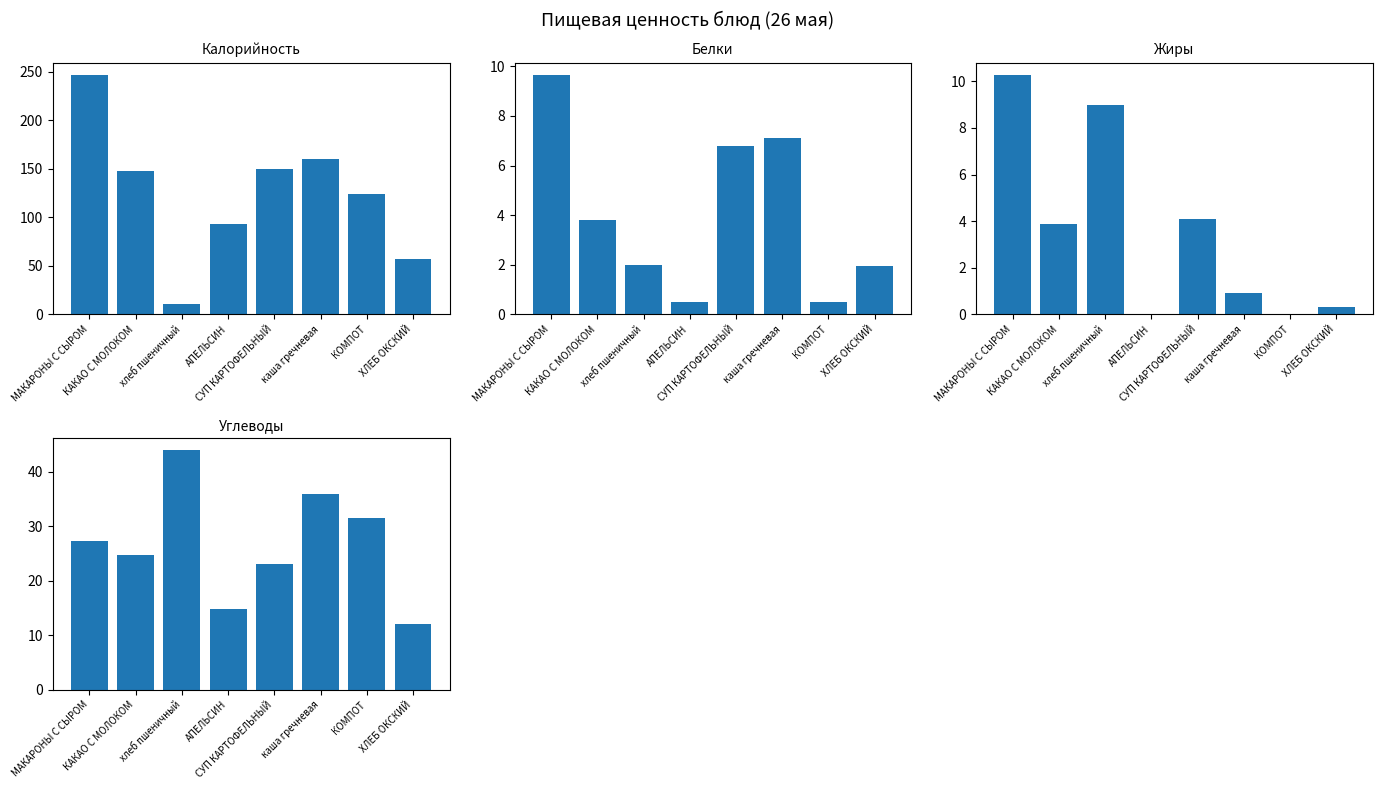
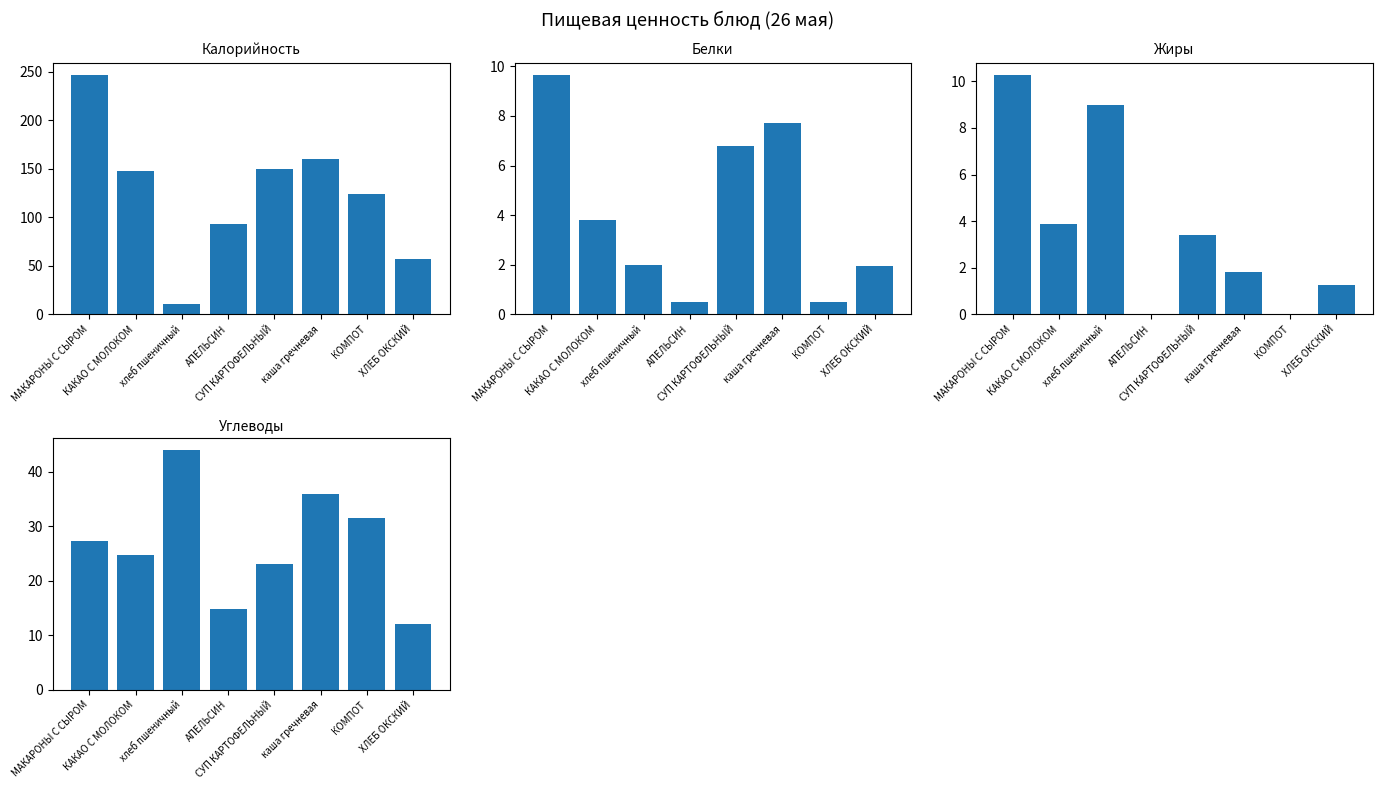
  {
    "Калорийность": {
      "МАКАРОНЫ С СЫРОМ": 250,
      "КАКАО С МОЛОКОМ": 150,
      "хлеб пшеничный": 10,
      "АПЕЛЬСИН": 90,
      "СУП КАРТОФЕЛЬНЫЙ": 150,
      "каша гречневая": 160,
      "КОМПОТ": 120,
      "ХЛЕБ ОКСКИЙ": 60
    },
    "Белки": {
      "МАКАРОНЫ С СЫРОМ": 9.7,
      "КАКАО С МОЛОКОМ": 3.8,
      "хлеб пшеничный": 2.0,
      "АПЕЛЬСИН": 0.5,
      "СУП КАРТОФЕЛЬНЫЙ": 6.8,
-     "каша гречневая": 7.1,
+     "каша гречневая": 7.7,
      "КОМПОТ": 0.5,
      "ХЛЕБ ОКСКИЙ": 2.0
    },
    "Жиры": {
      "МАКАРОНЫ С СЫРОМ": 10.3,
      "КАКАО С МОЛОКОМ": 3.9,
      "хлеб пшеничный": 9.0,
      "АПЕЛЬСИН": 0.0,
-     "СУП КАРТОФЕЛЬНЫЙ": 4.1,
-     "каша гречневая": 0.9,
+     "СУП КАРТОФЕЛЬНЫЙ": 3.4,
+     "каша гречневая": 1.8,
      "КОМПОТ": 0.0,
-     "ХЛЕБ ОКСКИЙ": 0.3
+     "ХЛЕБ ОКСКИЙ": 1.3
    },
    "Углеводы": {
      "МАКАРОНЫ С СЫРОМ": 27,
      "КАКАО С МОЛОКОМ": 25,
      "хлеб пшеничный": 44,
      "АПЕЛЬСИН": 15,
      "СУП КАРТОФЕЛЬНЫЙ": 23,
      "каша гречневая": 36,
      "КОМПОТ": 32,
      "ХЛЕБ ОКСКИЙ": 12
    }
  }
